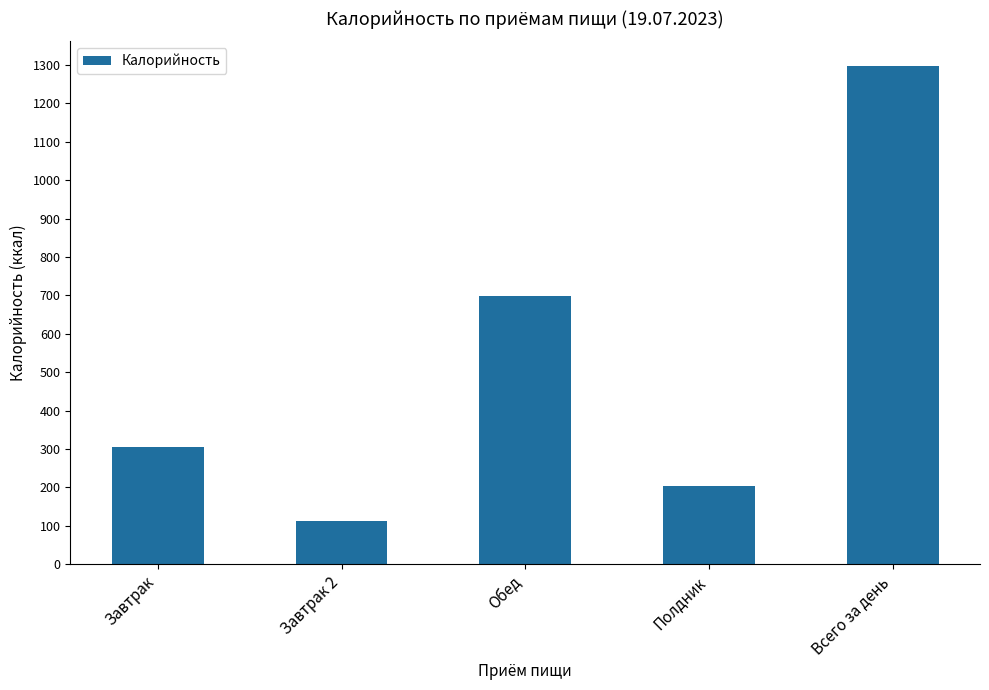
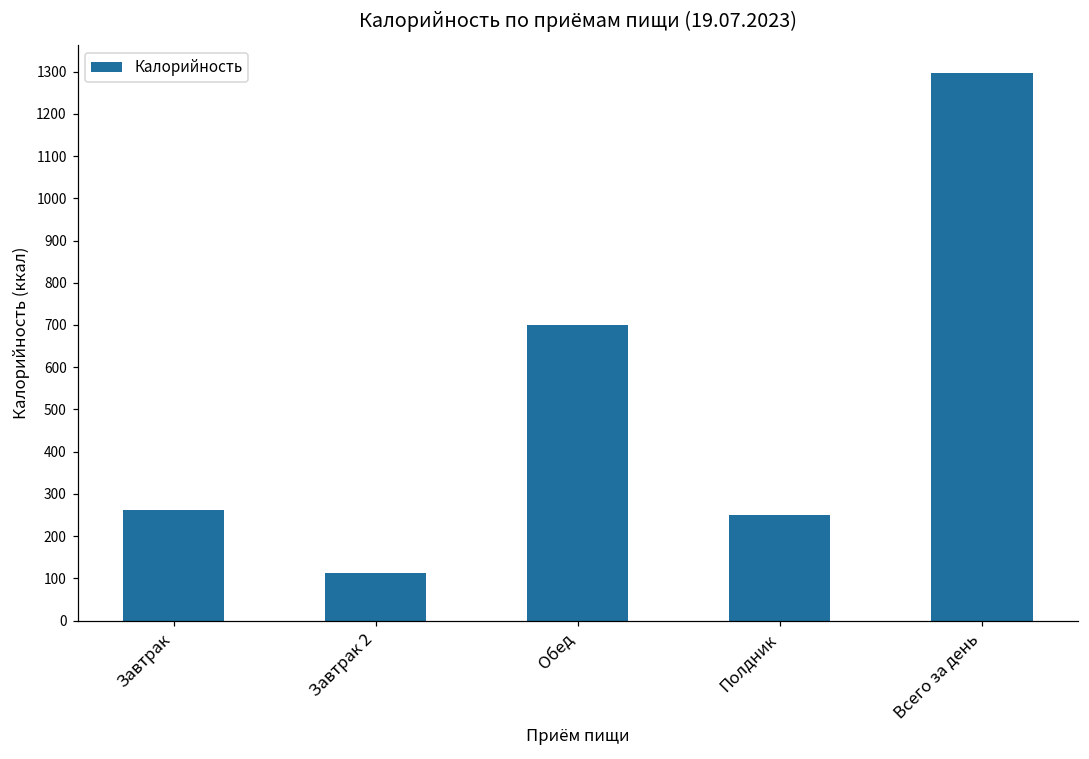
  {
-   "Завтрак": 310,
+   "Завтрак": 260,
    "Завтрак 2": 110,
    "Обед": 700,
-   "Полдник": 200,
+   "Полдник": 250,
    "Всего за день": 1300
  }
